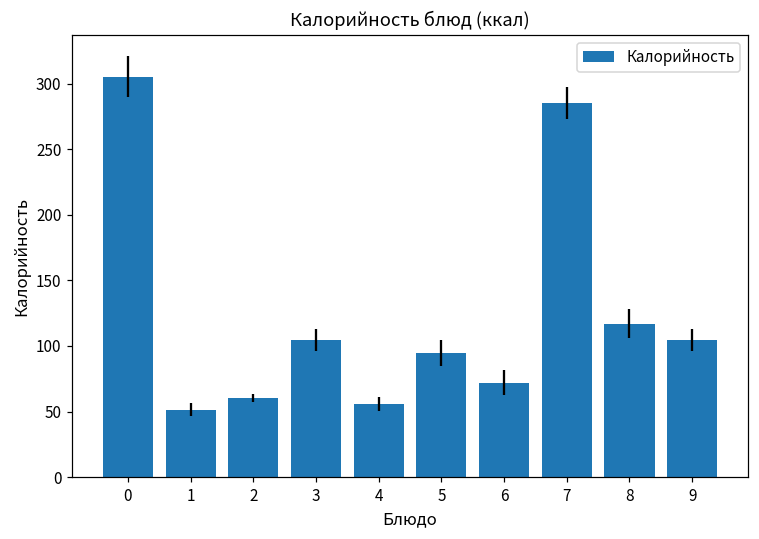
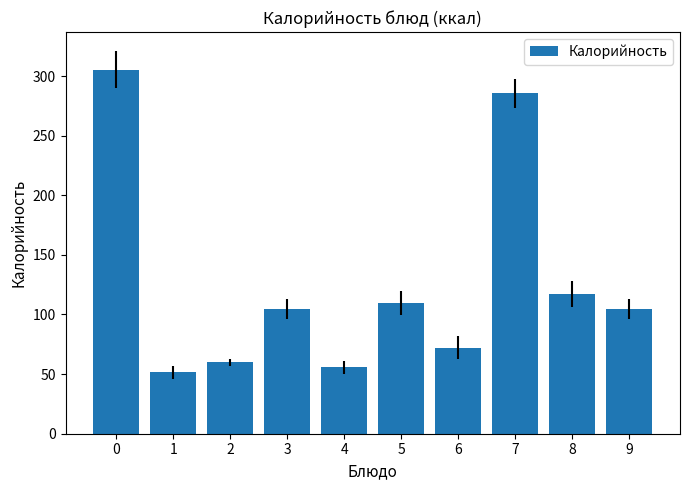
  {
    "0": 305,
    "1": 51,
    "2": 60,
    "3": 105,
    "4": 56,
-   "5": 95,
+   "5": 110,
    "6": 72,
    "7": 285,
    "8": 117,
    "9": 105
  }
